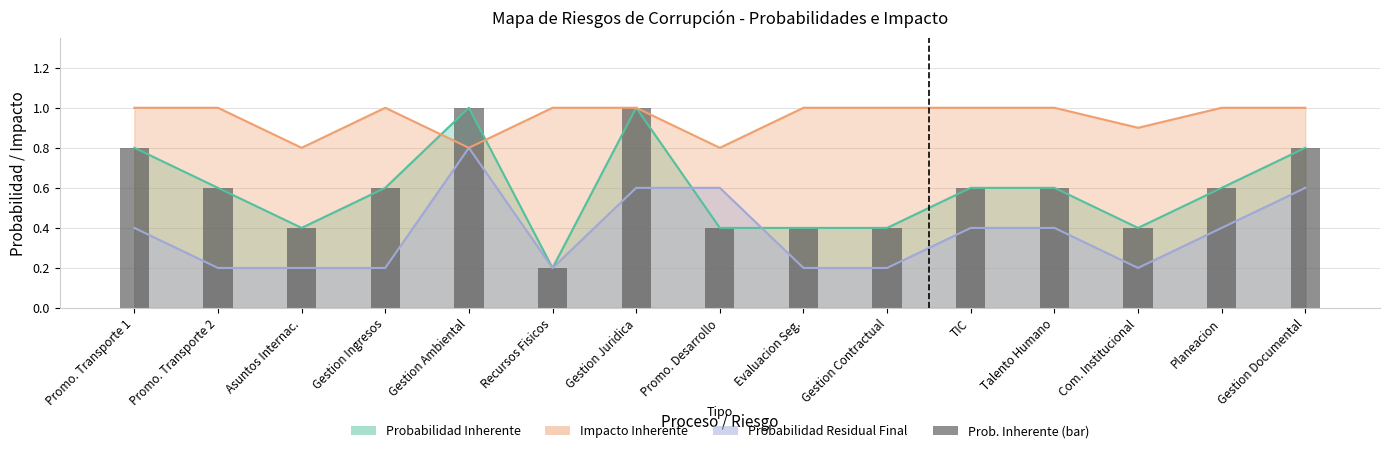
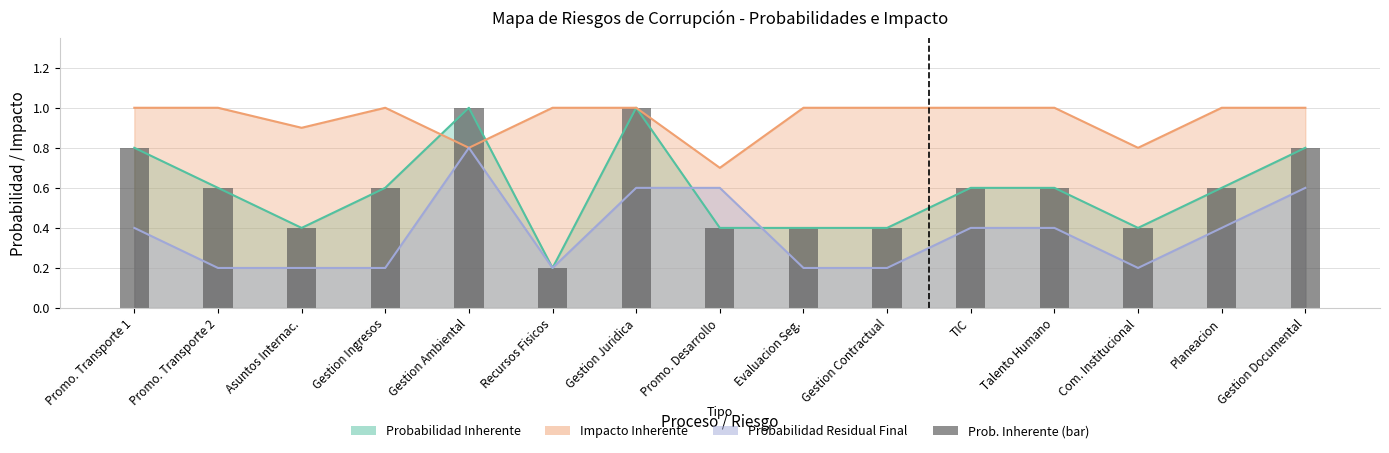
  {
    "Impacto Inherente": {
      "Promo. Transporte 1": 1.0,
      "Promo. Transporte 2": 1.0,
-     "Asuntos Internac.": 0.8,
+     "Asuntos Internac.": 0.9,
      "Gestion Ingresos": 1.0,
      "Recursos Fisicos": 1.0,
-     "Promo. Desarrollo": 0.8,
+     "Promo. Desarrollo": 0.7,
      "Evaluacion Seg.": 1.0,
      "Gestion Contractual": 1.0,
      "TIC": 1.0,
      "Talento Humano": 1.0,
-     "Com. Institucional": 0.9,
+     "Com. Institucional": 0.8,
      "Planeacion": 1.0,
      "Gestion Documental": 1.0
    }
  }
